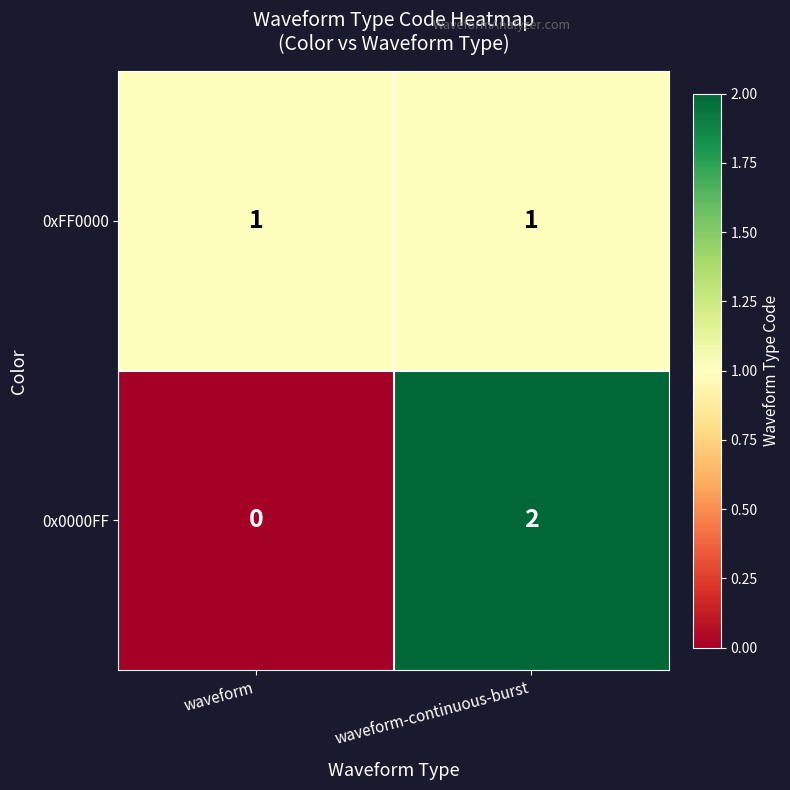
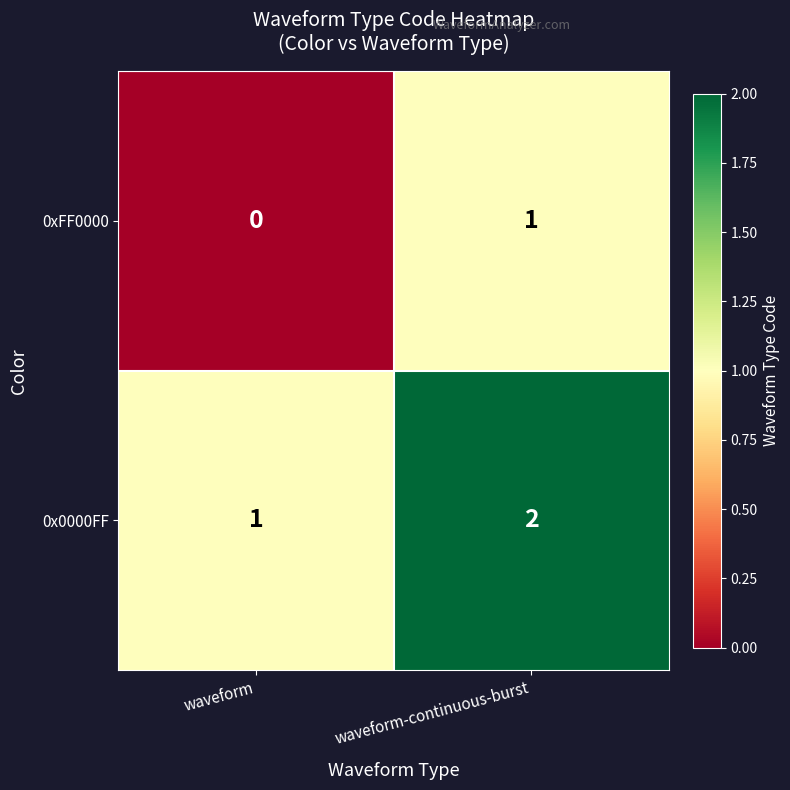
  {
    "0xFF0000": {
-     "waveform": 1,
+     "waveform": 0,
      "waveform-continuous-burst": 1
    },
    "0x0000FF": {
-     "waveform": 0,
+     "waveform": 1,
      "waveform-continuous-burst": 2
    }
  }
